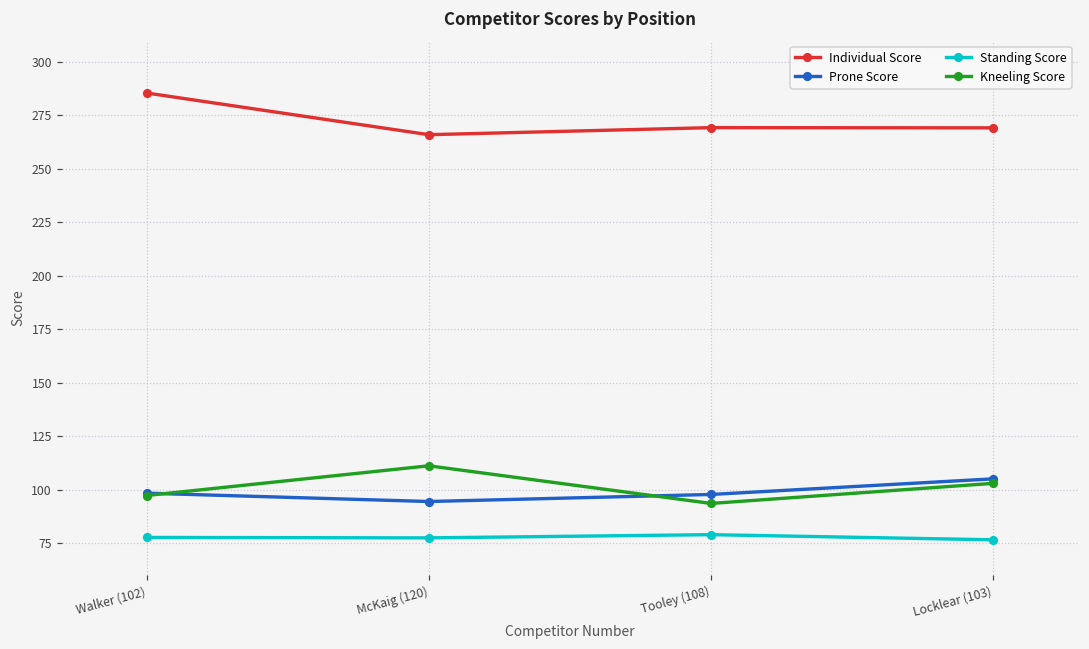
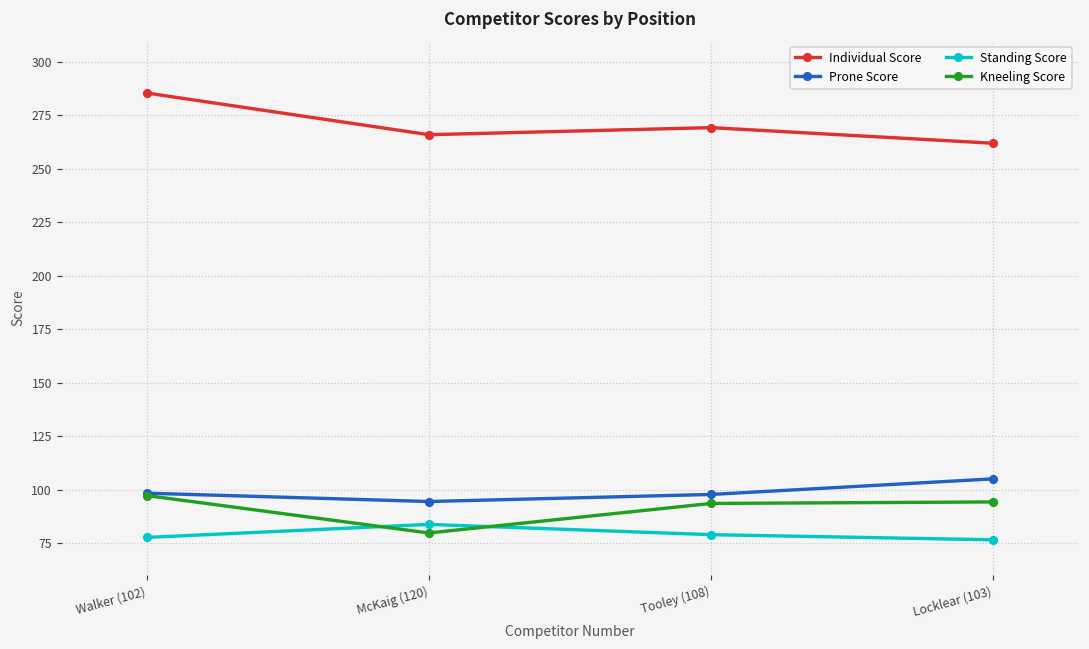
  {
    "Individual Score": {
      "Walker (102)": 286,
      "McKaig (120)": 266,
      "Tooley (108)": 269,
-     "Locklear (103)": 269
+     "Locklear (103)": 262
    },
    "Prone Score": {
      "McKaig (120)": 95,
      "Tooley (108)": 98,
      "Locklear (103)": 105
    },
    "Standing Score": {
      "Walker (102)": 78,
-     "McKaig (120)": 78,
+     "McKaig (120)": 84,
      "Tooley (108)": 79,
      "Locklear (103)": 77
    },
    "Kneeling Score": {
-     "McKaig (120)": 111,
+     "McKaig (120)": 80,
      "Tooley (108)": 94,
-     "Locklear (103)": 103
+     "Locklear (103)": 94
    }
  }
